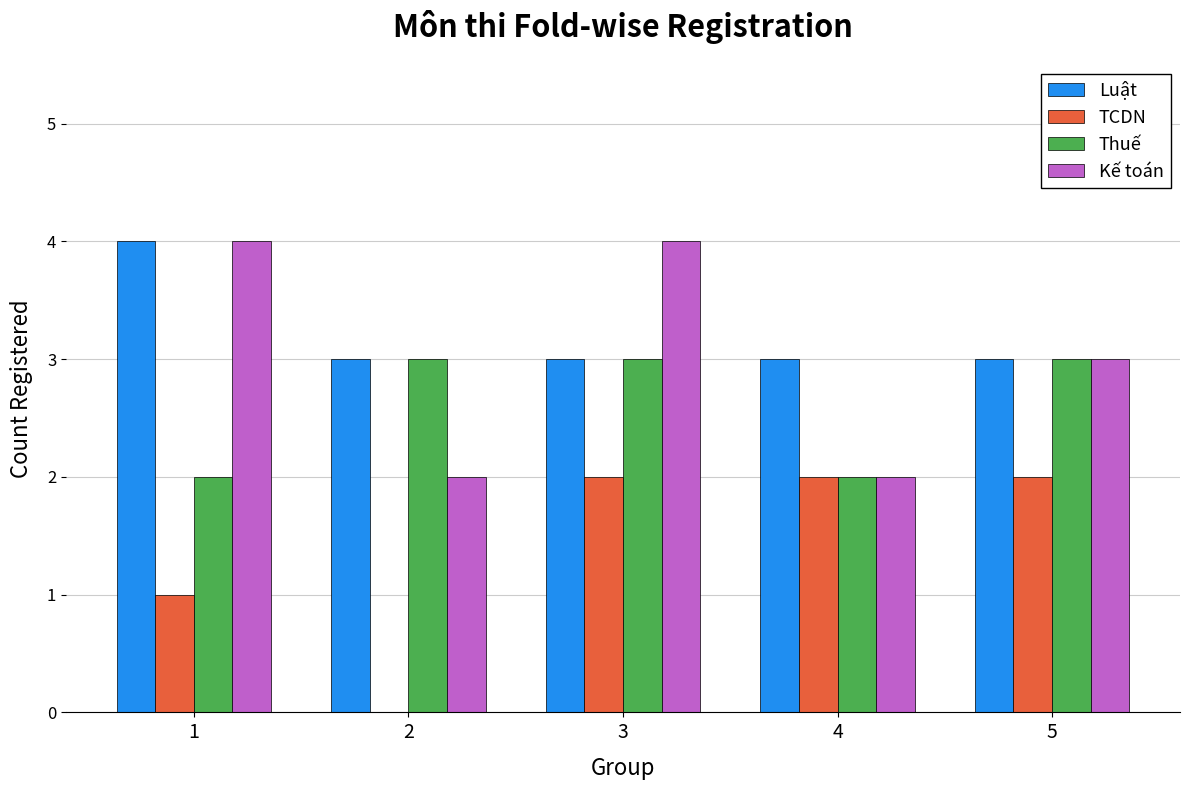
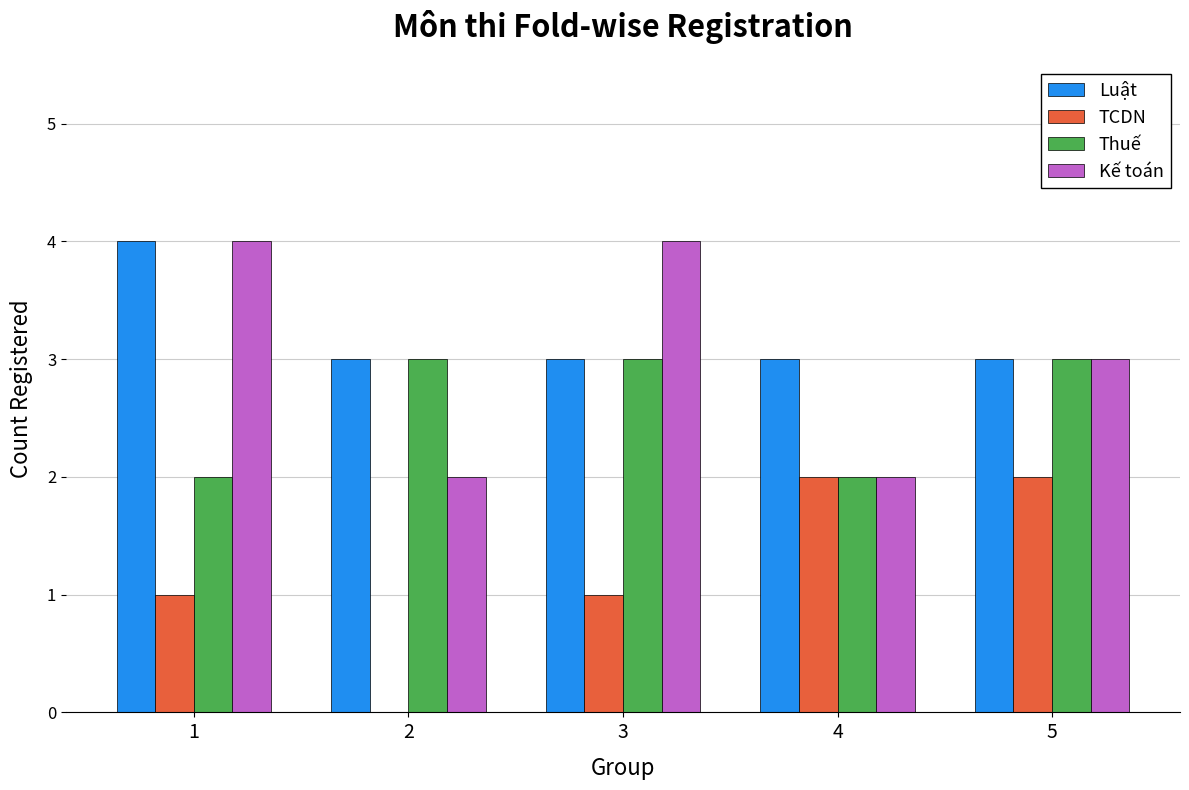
  {
    "Luật": {
      "1": 4,
      "2": 3,
      "3": 3,
      "4": 3,
      "5": 3
    },
    "TCDN": {
      "1": 1,
      "2": 0,
-     "3": 2,
+     "3": 1,
      "4": 2,
      "5": 2
    },
    "Thuế": {
      "1": 2,
      "2": 3,
      "3": 3,
      "4": 2,
      "5": 3
    },
    "Kế toán": {
      "1": 4,
      "2": 2,
      "3": 4,
      "4": 2,
      "5": 3
    }
  }
